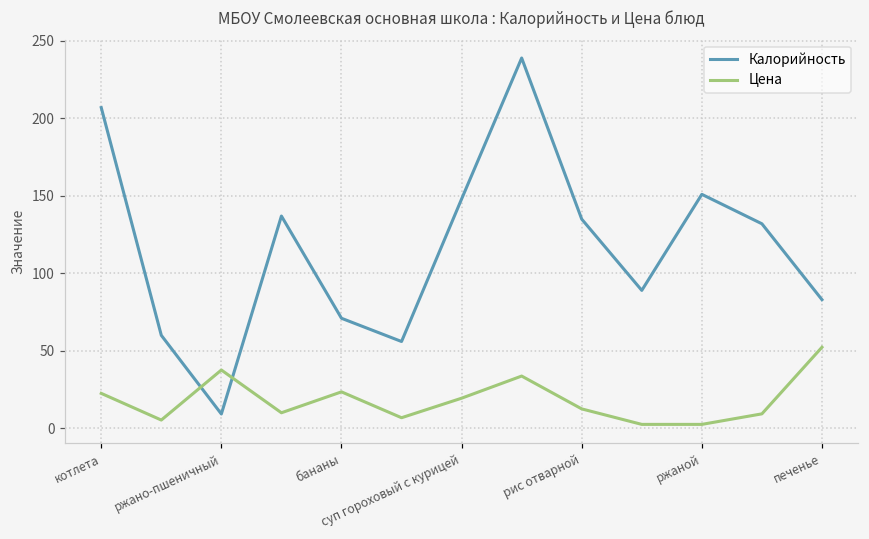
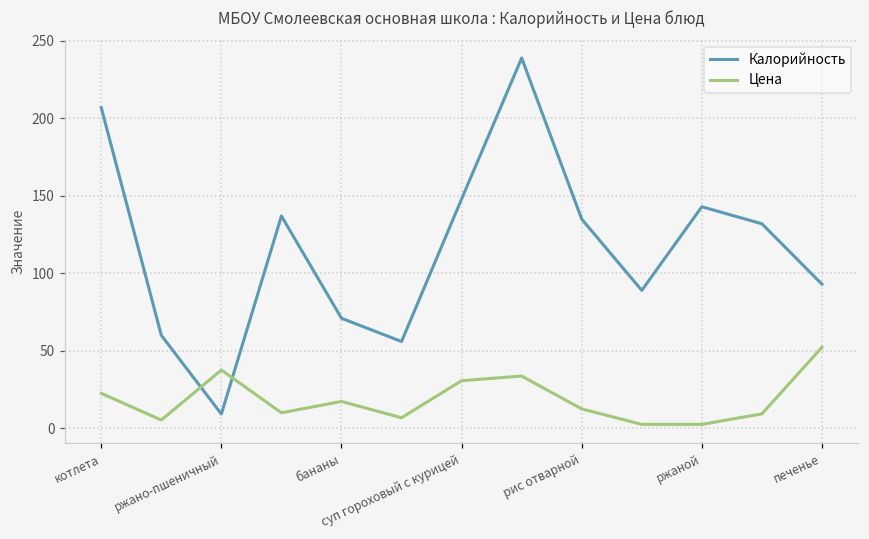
  {
    "Калорийность": {
      "котлета": 207,
      "ржано-пшеничный": 9,
      "бананы": 71,
      "суп гороховый с курицей": 148,
      "рис отварной": 135,
-     "ржаной": 151,
-     "печенье": 83
+     "ржаной": 143,
+     "печенье": 93
    },
    "Цена": {
      "котлета": 23,
      "ржано-пшеничный": 38,
-     "бананы": 24,
-     "суп гороховый с курицей": 19,
+     "бананы": 17,
+     "суп гороховый с курицей": 31,
      "рис отварной": 13,
      "ржаной": 3,
      "печенье": 52
    }
  }
